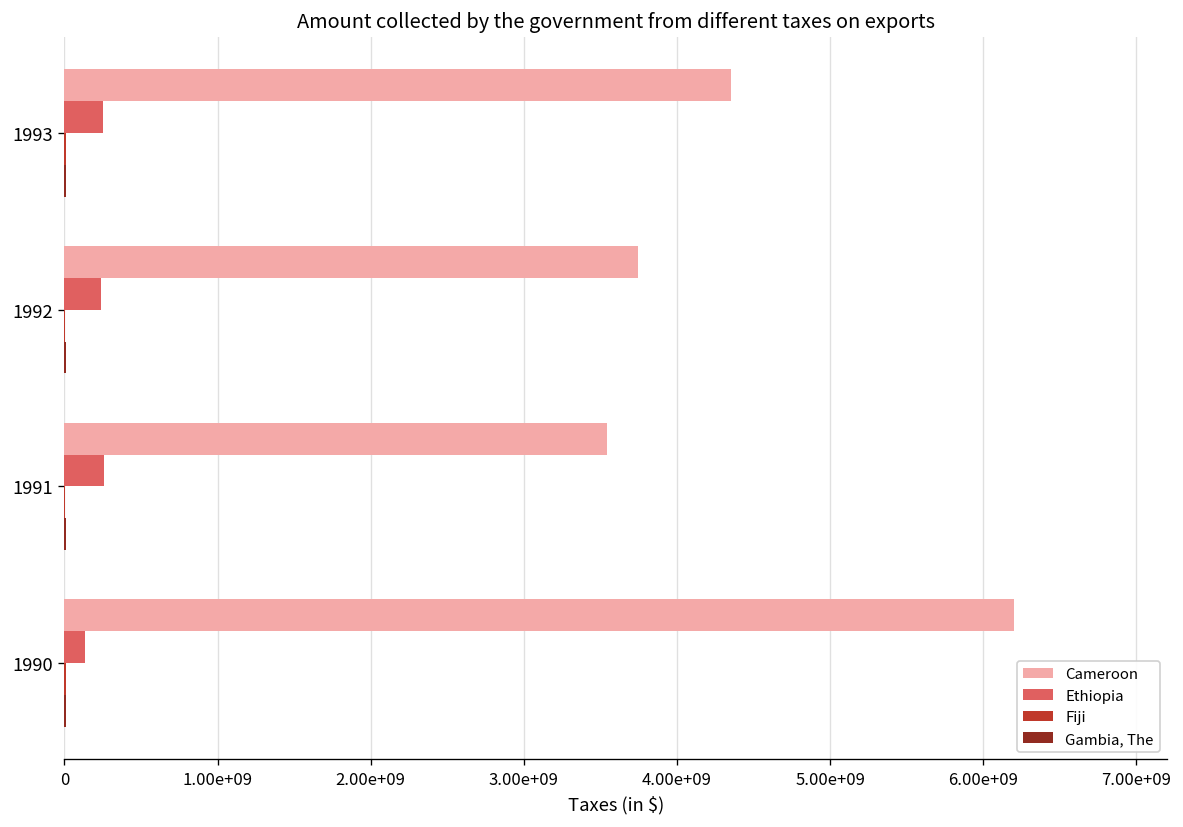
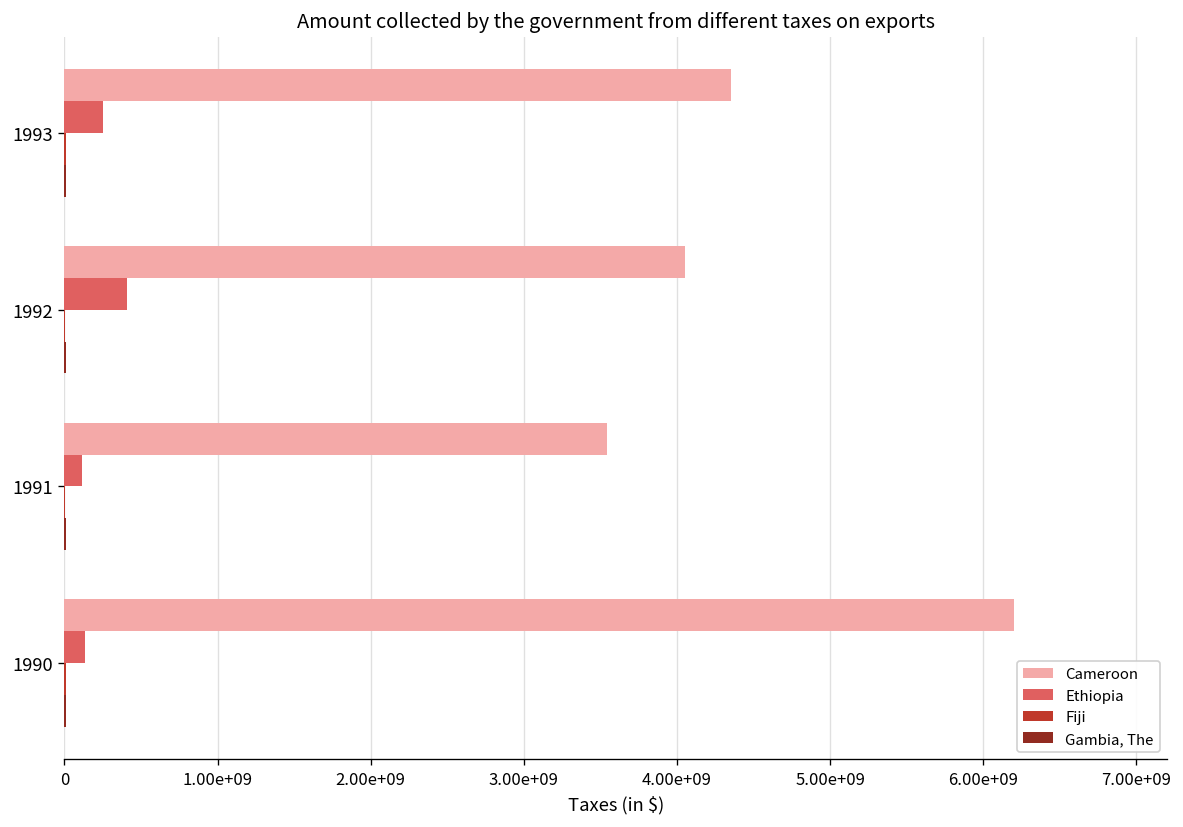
  {
    "Cameroon": {
      "1993": 4350000000,
-     "1992": 3740000000,
+     "1992": 4050000000,
      "1991": 3540000000,
      "1990": 6200000000
    },
    "Ethiopia": {
      "1993": 250000000,
-     "1992": 240000000,
-     "1991": 260000000,
+     "1992": 410000000,
+     "1991": 110000000,
      "1990": 130000000
    }
  }
